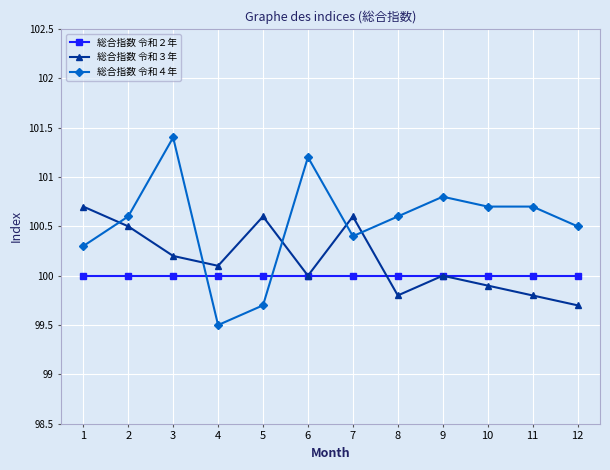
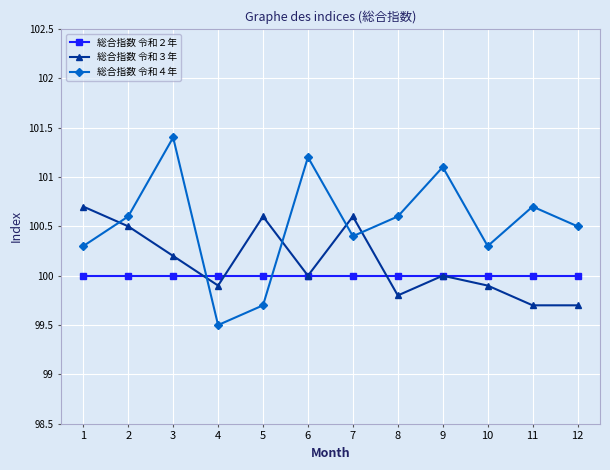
  {
    "総合指数 令和２年": {
      "1": 100.0,
      "2": 100.0,
      "3": 100.0,
      "4": 100.0,
      "5": 100.0,
      "7": 100.0,
      "8": 100.0,
      "10": 100.0,
      "11": 100.0,
      "12": 100.0
    },
    "総合指数 令和３年": {
      "1": 100.7,
      "2": 100.5,
      "3": 100.2,
-     "4": 100.1,
+     "4": 99.9,
      "5": 100.6,
      "7": 100.6,
      "8": 99.8,
      "10": 99.9,
-     "11": 99.8,
+     "11": 99.7,
      "12": 99.7
    },
    "総合指数 令和４年": {
      "1": 100.3,
      "2": 100.6,
      "3": 101.4,
      "4": 99.5,
      "5": 99.7,
      "6": 101.2,
      "7": 100.4,
      "8": 100.6,
-     "9": 100.8,
-     "10": 100.7,
+     "9": 101.1,
+     "10": 100.3,
      "11": 100.7,
      "12": 100.5
    }
  }
